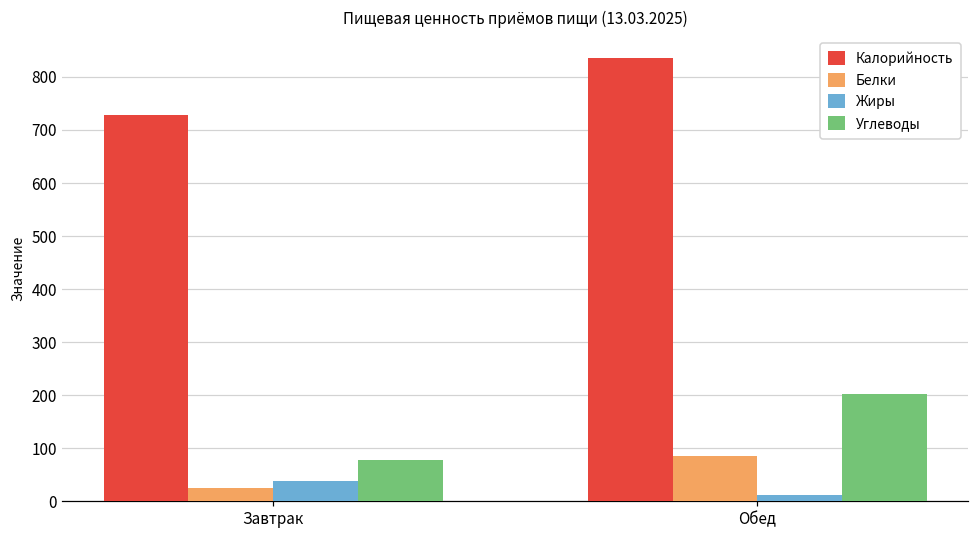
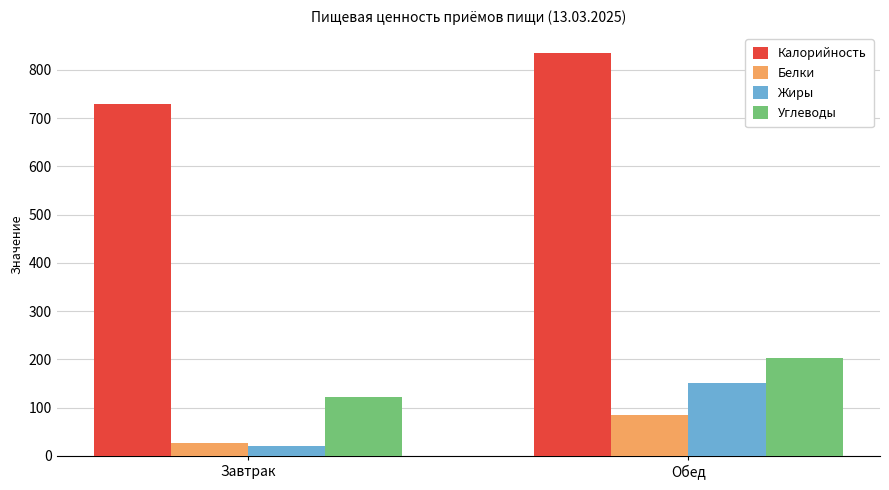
  {
    "Калорийность": {
      "Завтрак": 730,
      "Обед": 840
    },
    "Белки": {
      "Завтрак": 30,
      "Обед": 90
    },
    "Жиры": {
-     "Завтрак": 40,
-     "Обед": 10
+     "Завтрак": 20,
+     "Обед": 150
    },
    "Углеводы": {
-     "Завтрак": 80,
+     "Завтрак": 120,
      "Обед": 200
    }
  }
